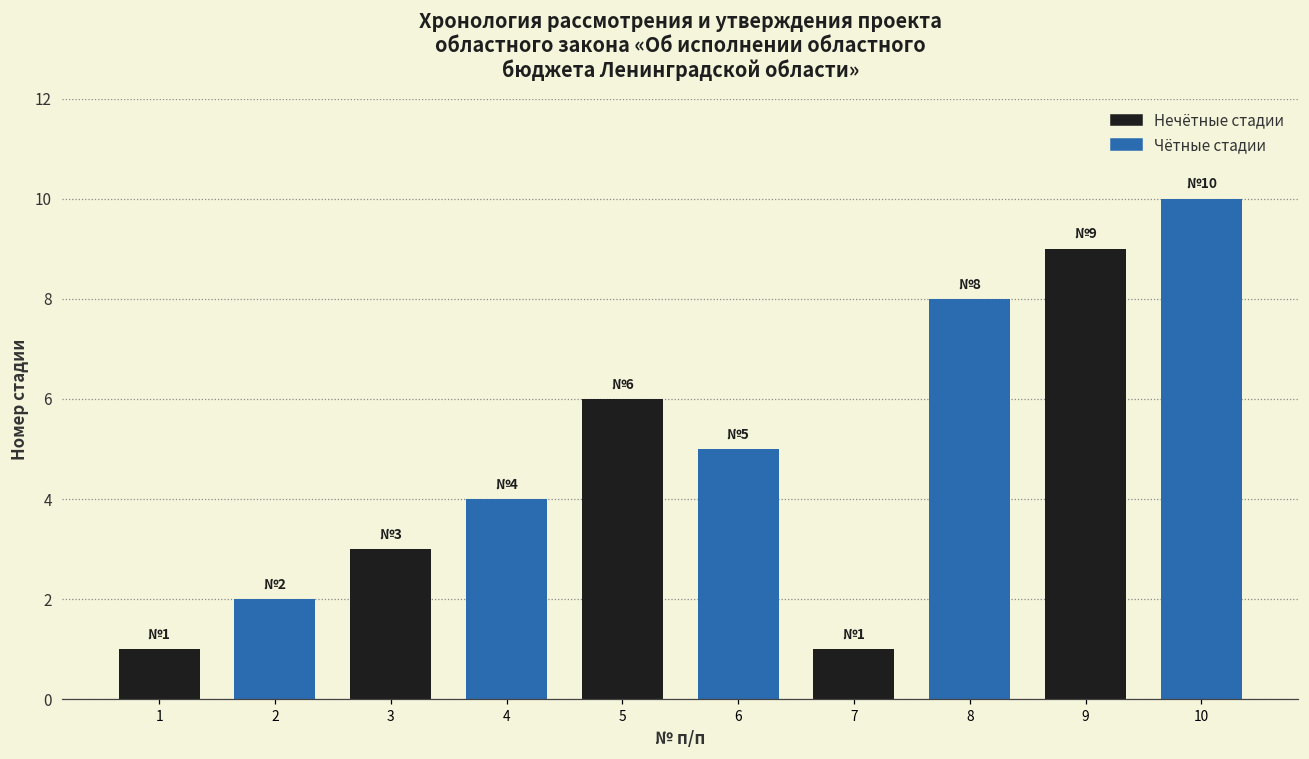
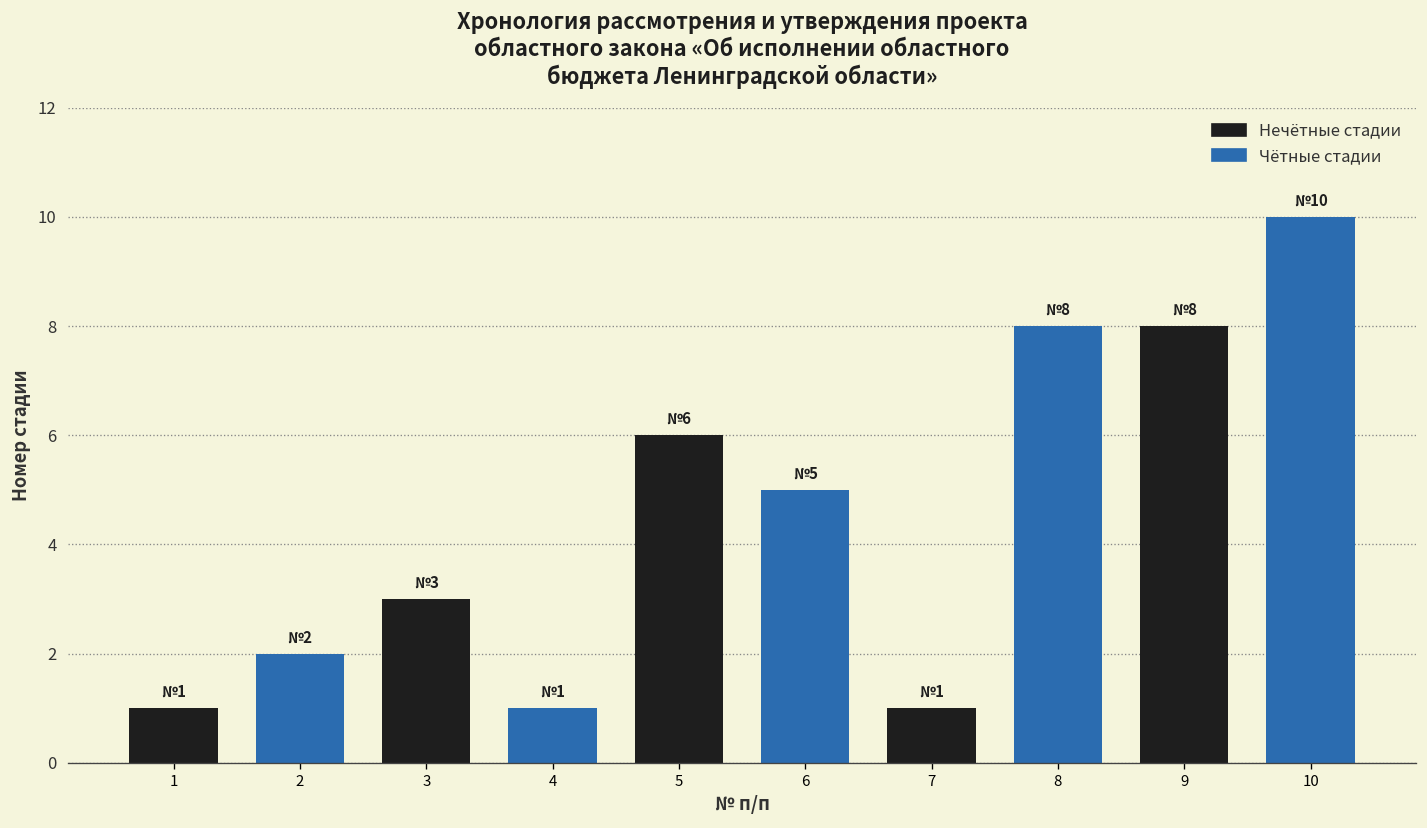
  {
    "1": 1,
    "2": 2,
    "3": 3,
-   "4": 4,
+   "4": 1,
    "5": 6,
    "6": 5,
    "7": 1,
    "8": 8,
-   "9": 9,
+   "9": 8,
    "10": 10
  }
